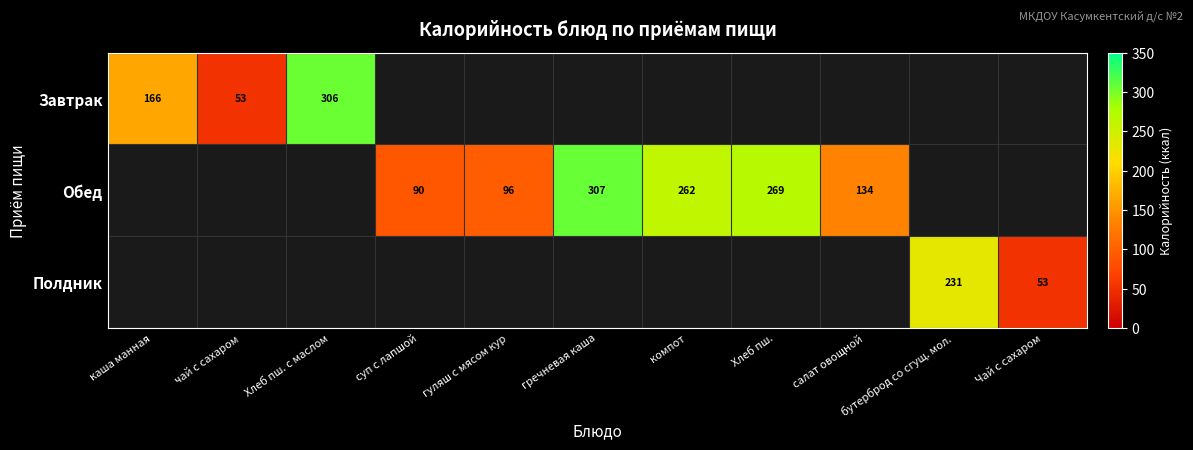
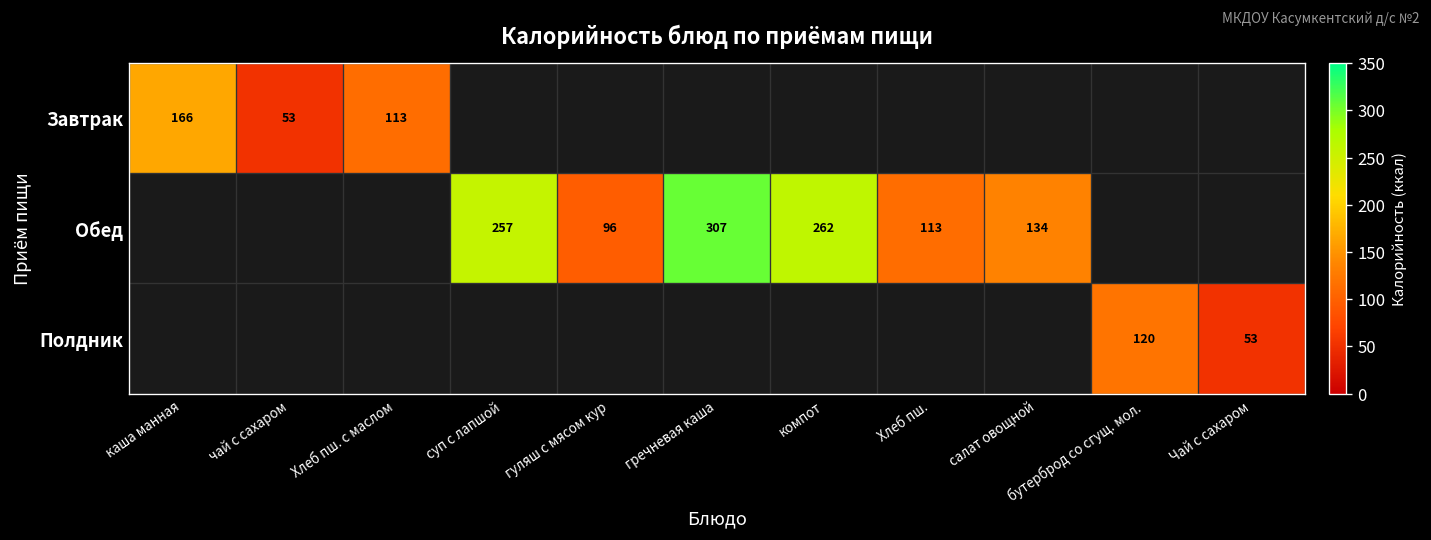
  {
    "Завтрак": {
      "каша манная": 166,
      "чай с сахаром": 53,
-     "Хлеб пш. с маслом": 306
+     "Хлеб пш. с маслом": 113
    },
    "Обед": {
-     "суп с лапшой": 90,
+     "суп с лапшой": 257,
      "гуляш с мясом кур": 96,
      "гречневая каша": 307,
      "компот": 262,
-     "Хлеб пш.": 269,
+     "Хлеб пш.": 113,
      "салат овощной": 134
    },
    "Полдник": {
-     "бутерброд со сгущ. мол.": 231,
+     "бутерброд со сгущ. мол.": 120,
      "Чай с сахаром": 53
    }
  }
